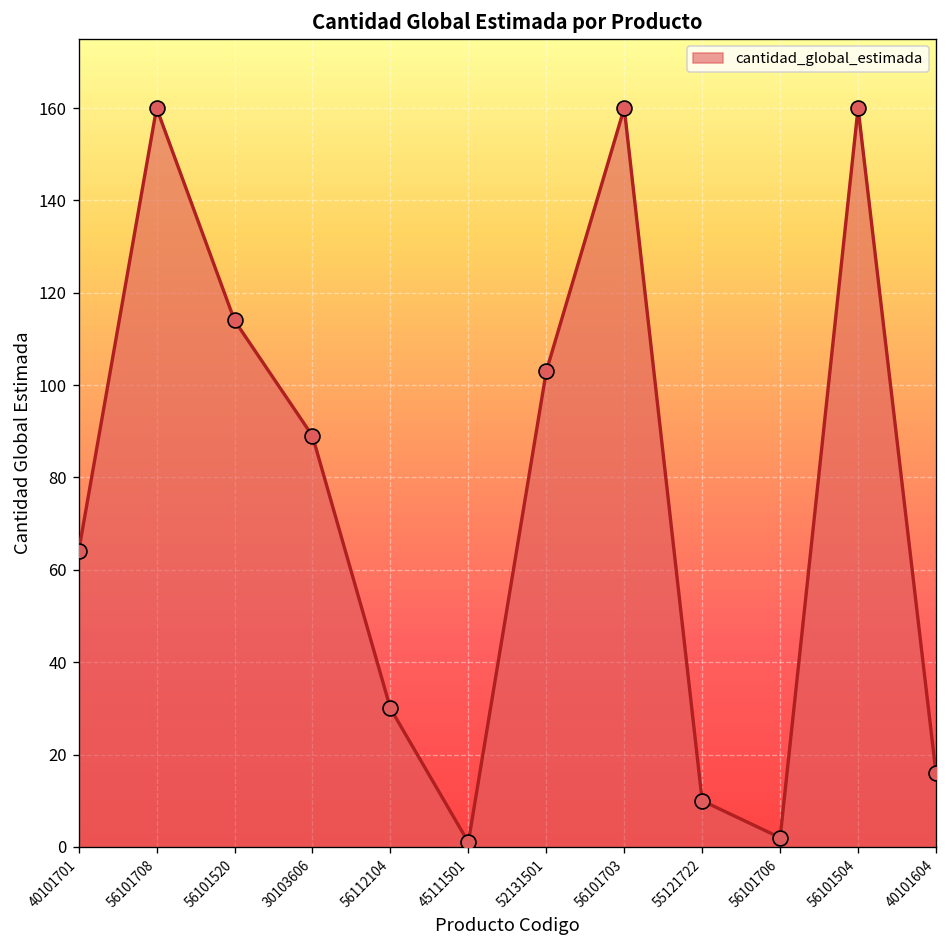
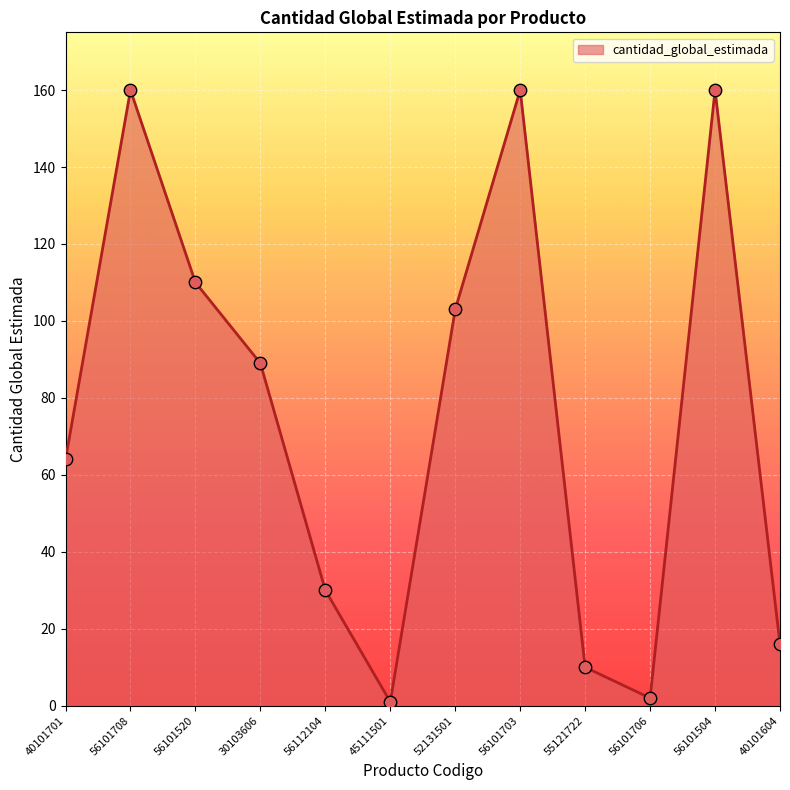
  {
    "40101701": 64,
    "56101708": 160,
-   "56101520": 114,
+   "56101520": 110,
    "30103606": 89,
    "56112104": 30,
    "45111501": 1,
    "52131501": 103,
    "56101703": 160,
    "55121722": 10,
    "56101706": 2,
    "56101504": 160,
    "40101604": 16
  }
